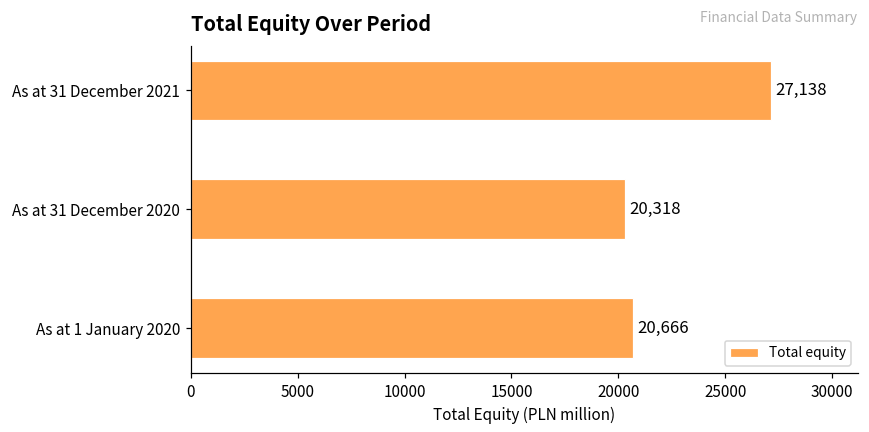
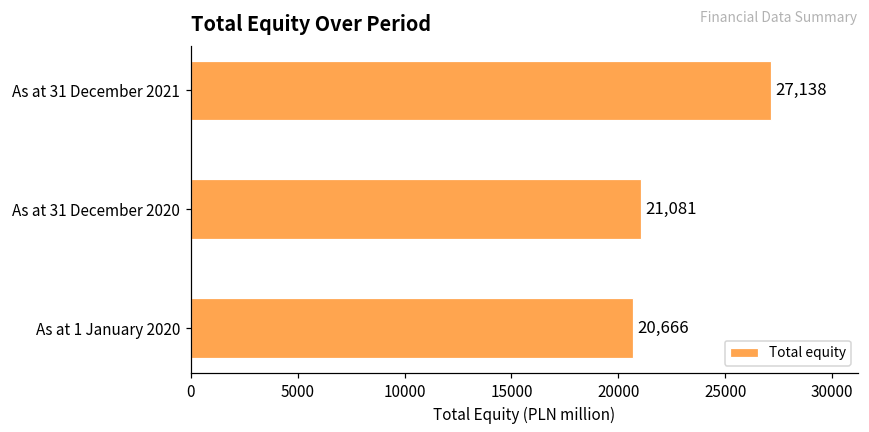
  {
    "As at 31 December 2021": "27,138",
-   "As at 31 December 2020": "20,318",
+   "As at 31 December 2020": "21,081",
    "As at 1 January 2020": "20,666"
  }
